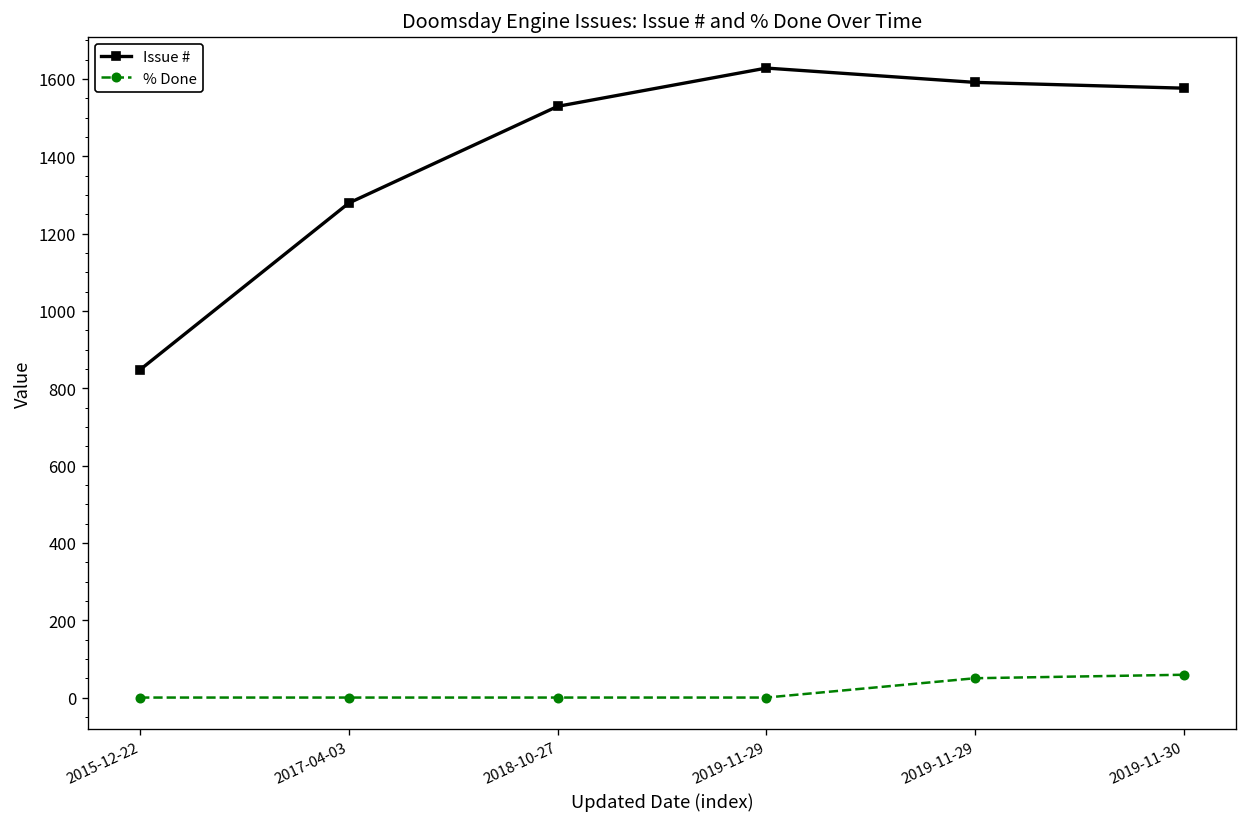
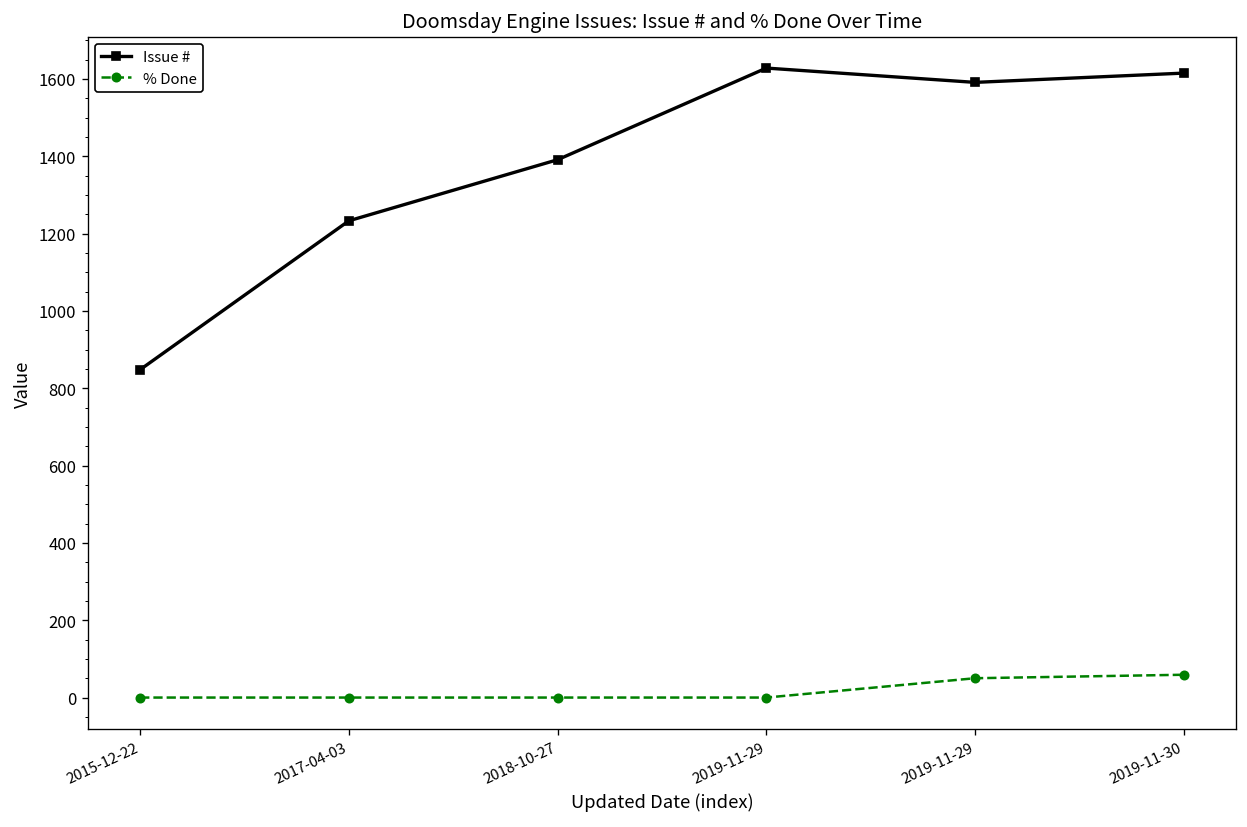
  {
    "Issue #": {
      "2015-12-22": 850,
-     "2017-04-03": 1280,
-     "2018-10-27": 1530,
-     "2019-11-30": 1580
+     "2017-04-03": 1230,
+     "2018-10-27": 1390,
+     "2019-11-30": 1620
    },
    "% Done": {
      "2015-12-22": 0,
      "2017-04-03": 0,
      "2018-10-27": 0,
      "2019-11-30": 60
    }
  }
